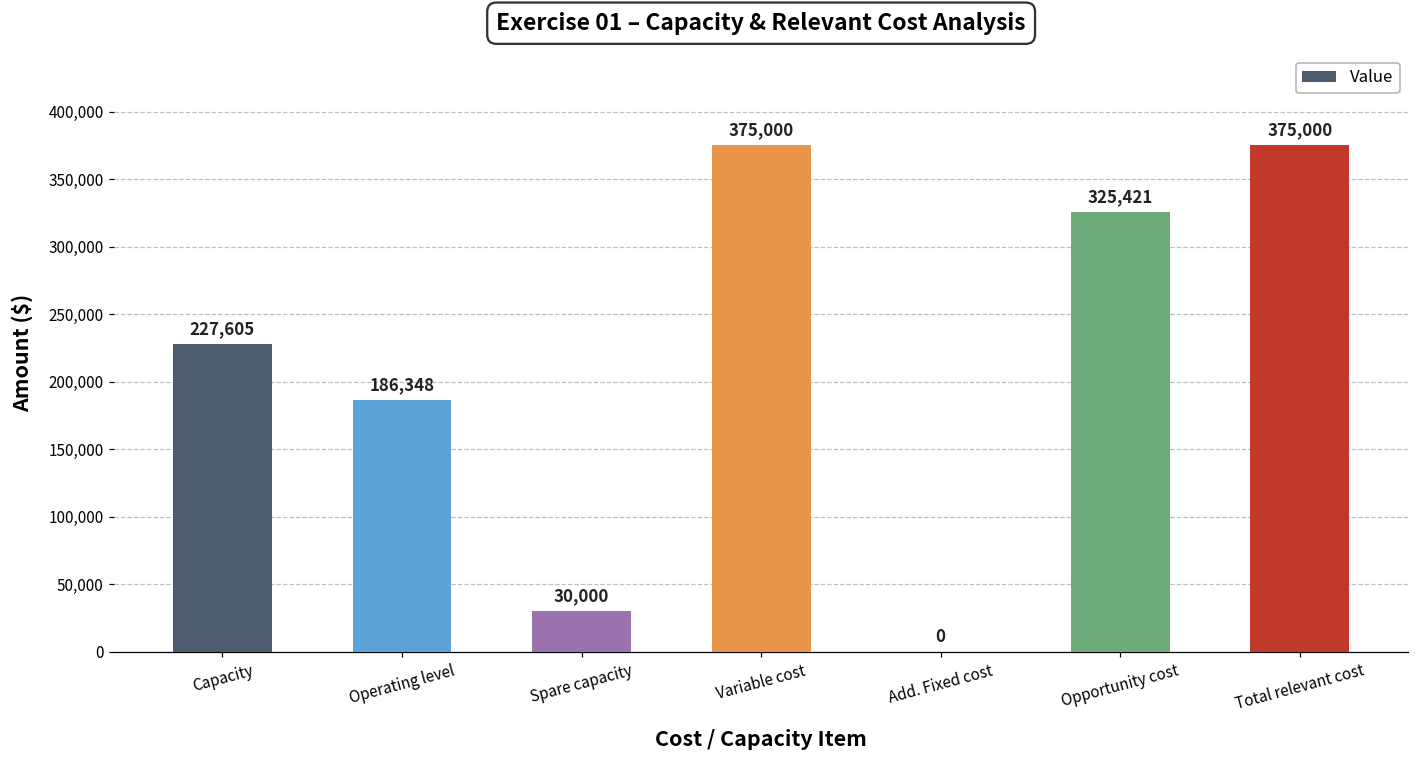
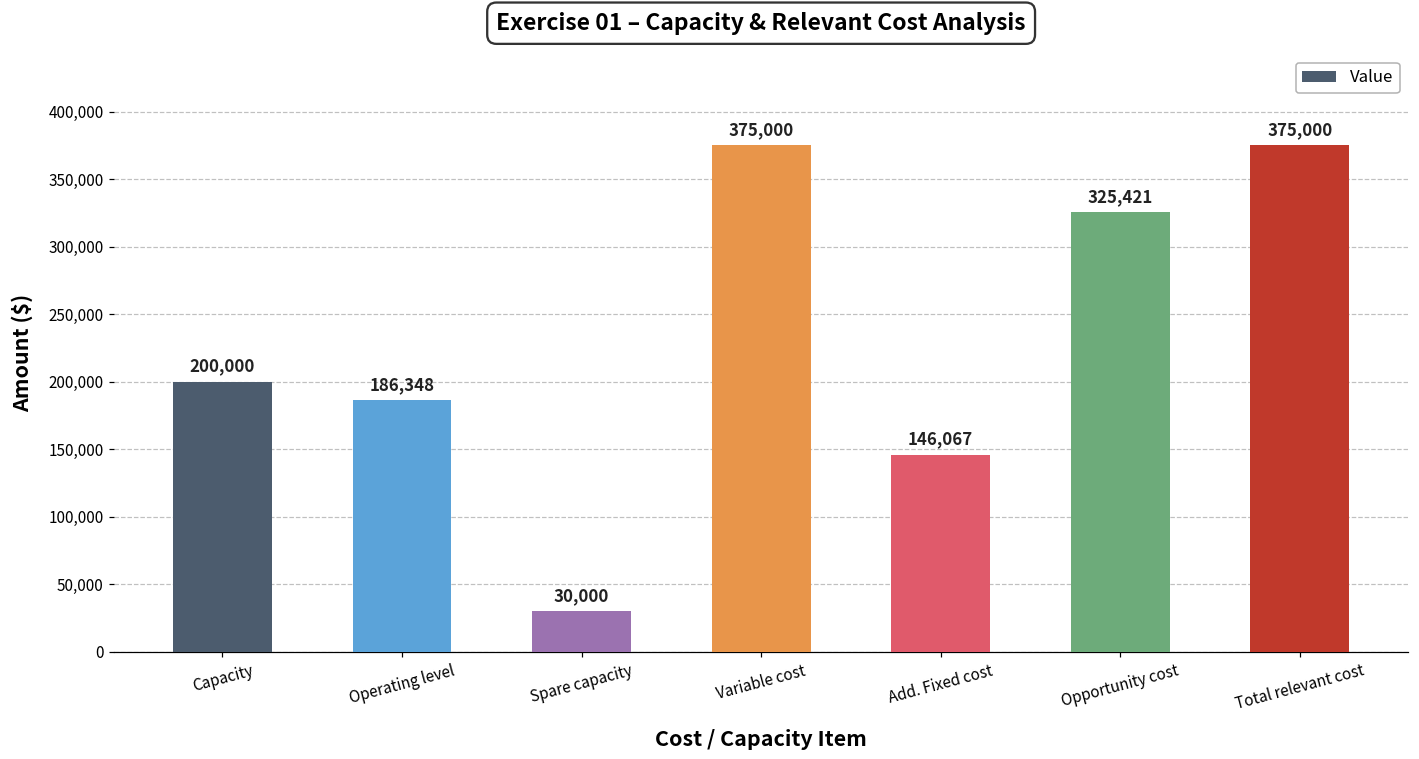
  {
-   "Capacity": "227,605",
+   "Capacity": "200,000",
    "Operating level": "186,348",
    "Spare capacity": "30,000",
    "Variable cost": "375,000",
-   "Add. Fixed cost": "0",
+   "Add. Fixed cost": "146,067",
    "Opportunity cost": "325,421",
    "Total relevant cost": "375,000"
  }
